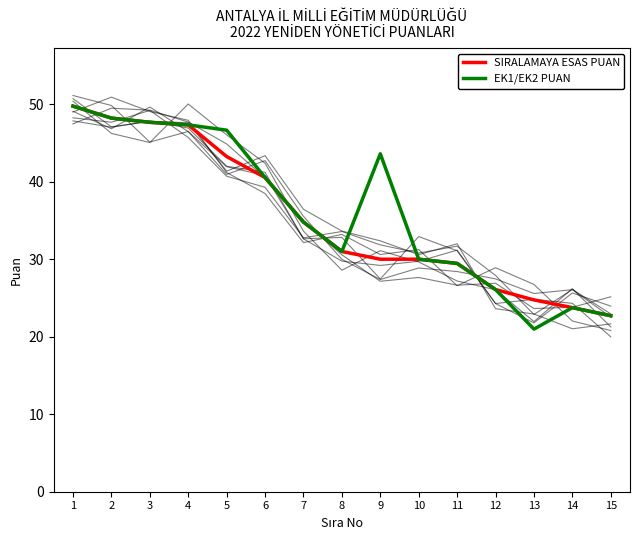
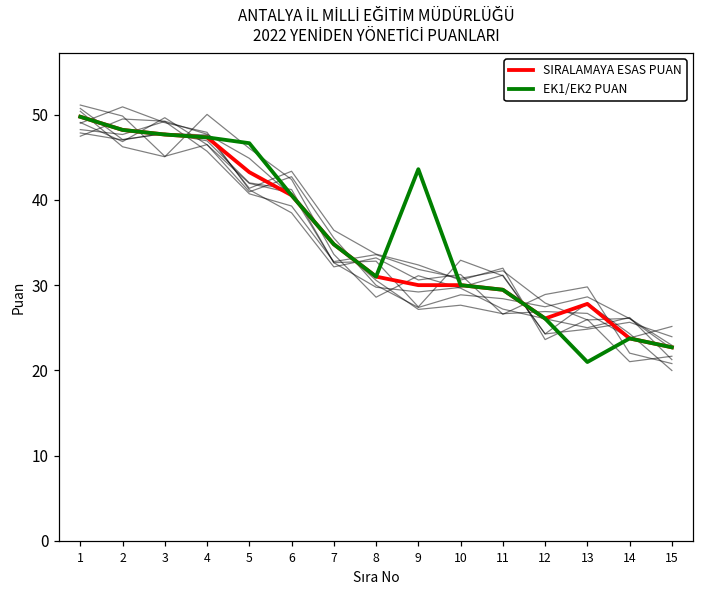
  {
    "SIRALAMAYA ESAS PUAN": {
      "5": 43,
      "9": 30,
-     "13": 25
+     "13": 28
    },
    "EK1/EK2 PUAN": {
      "5": 47,
      "9": 44,
      "13": 21
    }
  }
